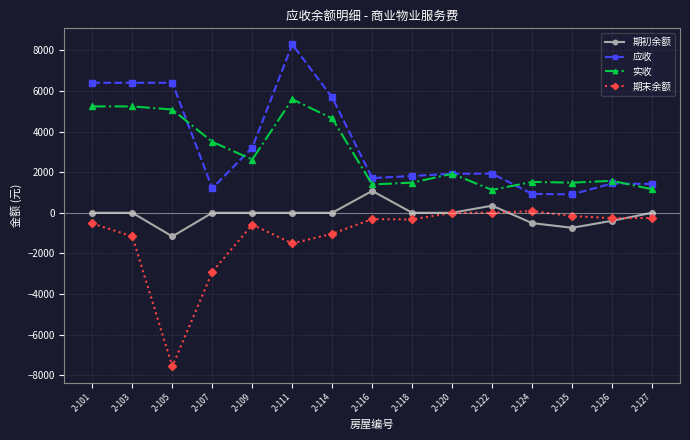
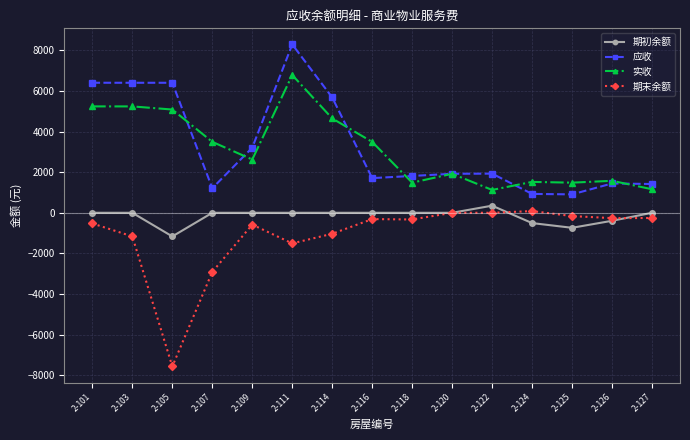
  {
    "期初余额": {
      "2-101": 0,
      "2-103": 0,
      "2-105": -1200,
      "2-107": 0,
      "2-109": 0,
      "2-111": 0,
      "2-114": 0,
-     "2-116": 1100,
+     "2-116": 0,
      "2-118": 0,
      "2-122": 400,
      "2-124": -500,
      "2-125": -700,
      "2-126": -400,
      "2-127": 0
    },
    "应收": {
      "2-101": 6400,
      "2-103": 6400,
      "2-105": 6400,
      "2-107": 1200,
      "2-109": 3200,
      "2-111": 8300,
      "2-114": 5700,
      "2-116": 1700,
      "2-118": 1800,
      "2-122": 1900,
      "2-124": 900,
      "2-125": 900,
      "2-126": 1400,
      "2-127": 1400
    },
    "实收": {
      "2-101": 5200,
      "2-103": 5200,
      "2-105": 5100,
      "2-107": 3500,
      "2-109": 2600,
-     "2-111": 5600,
+     "2-111": 6800,
      "2-114": 4600,
-     "2-116": 1400,
+     "2-116": 3500,
      "2-118": 1500,
      "2-122": 1100,
      "2-124": 1500,
      "2-125": 1500,
      "2-126": 1600,
      "2-127": 1200
    },
    "期末余额": {
      "2-101": -500,
      "2-103": -1200,
      "2-105": -7600,
      "2-107": -2900,
      "2-109": -600,
      "2-111": -1500,
      "2-114": -1000,
      "2-116": -300,
      "2-118": -300,
      "2-122": 0,
      "2-124": 100,
      "2-125": -200,
      "2-126": -300,
      "2-127": -300
    }
  }
